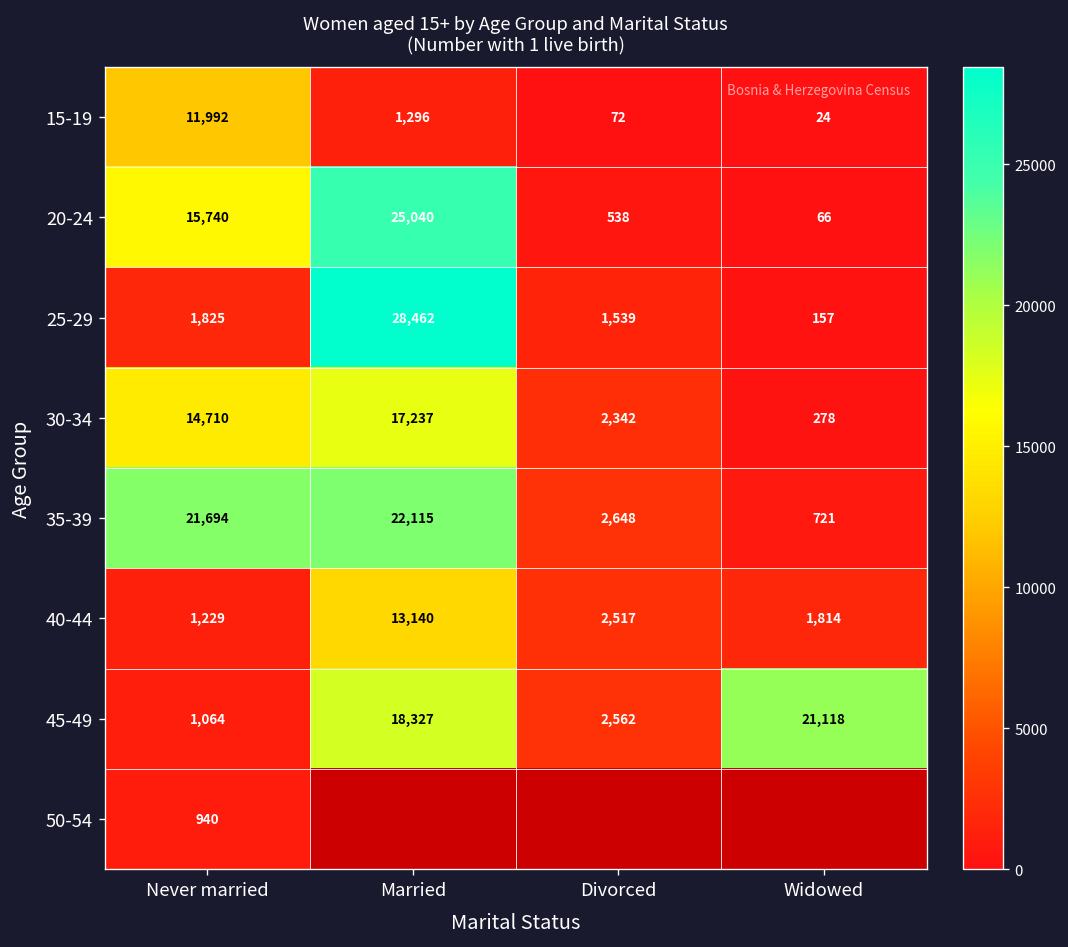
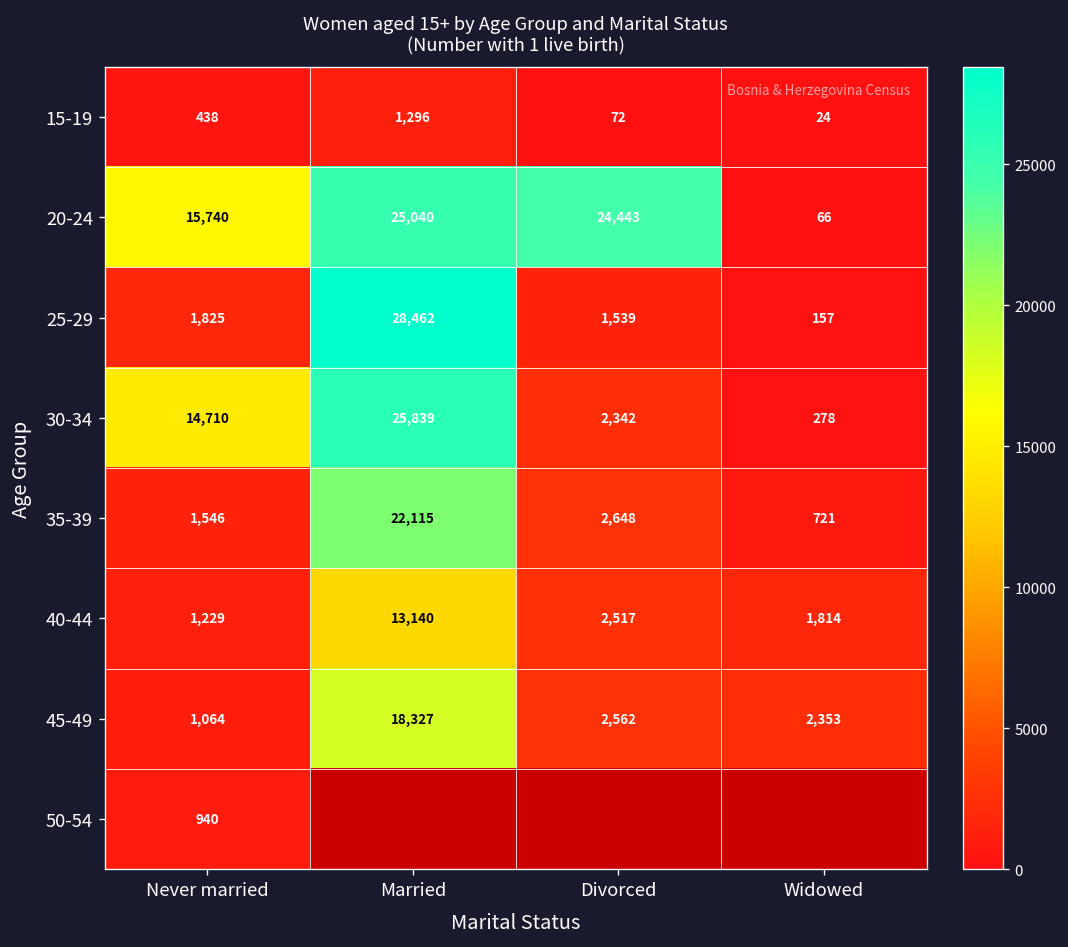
  {
    "15-19": {
-     "Never married": "11,992",
+     "Never married": "438",
      "Married": "1,296",
      "Divorced": "72"
    },
    "20-24": {
      "Never married": "15,740",
      "Married": "25,040",
-     "Divorced": "538",
+     "Divorced": "24,443",
      "Widowed": "66"
    },
    "25-29": {
      "Never married": "1,825",
      "Married": "28,462",
      "Divorced": "1,539",
      "Widowed": "157"
    },
    "30-34": {
      "Never married": "14,710",
-     "Married": "17,237",
+     "Married": "25,839",
      "Divorced": "2,342",
      "Widowed": "278"
    },
    "35-39": {
-     "Never married": "21,694",
+     "Never married": "1,546",
      "Married": "22,115",
      "Divorced": "2,648",
      "Widowed": "721"
    },
    "40-44": {
      "Never married": "1,229",
      "Married": "13,140",
      "Divorced": "2,517",
      "Widowed": "1,814"
    },
    "45-49": {
      "Never married": "1,064",
      "Married": "18,327",
      "Divorced": "2,562",
-     "Widowed": "21,118"
+     "Widowed": "2,353"
    },
    "50-54": {
      "Never married": "940"
    }
  }
